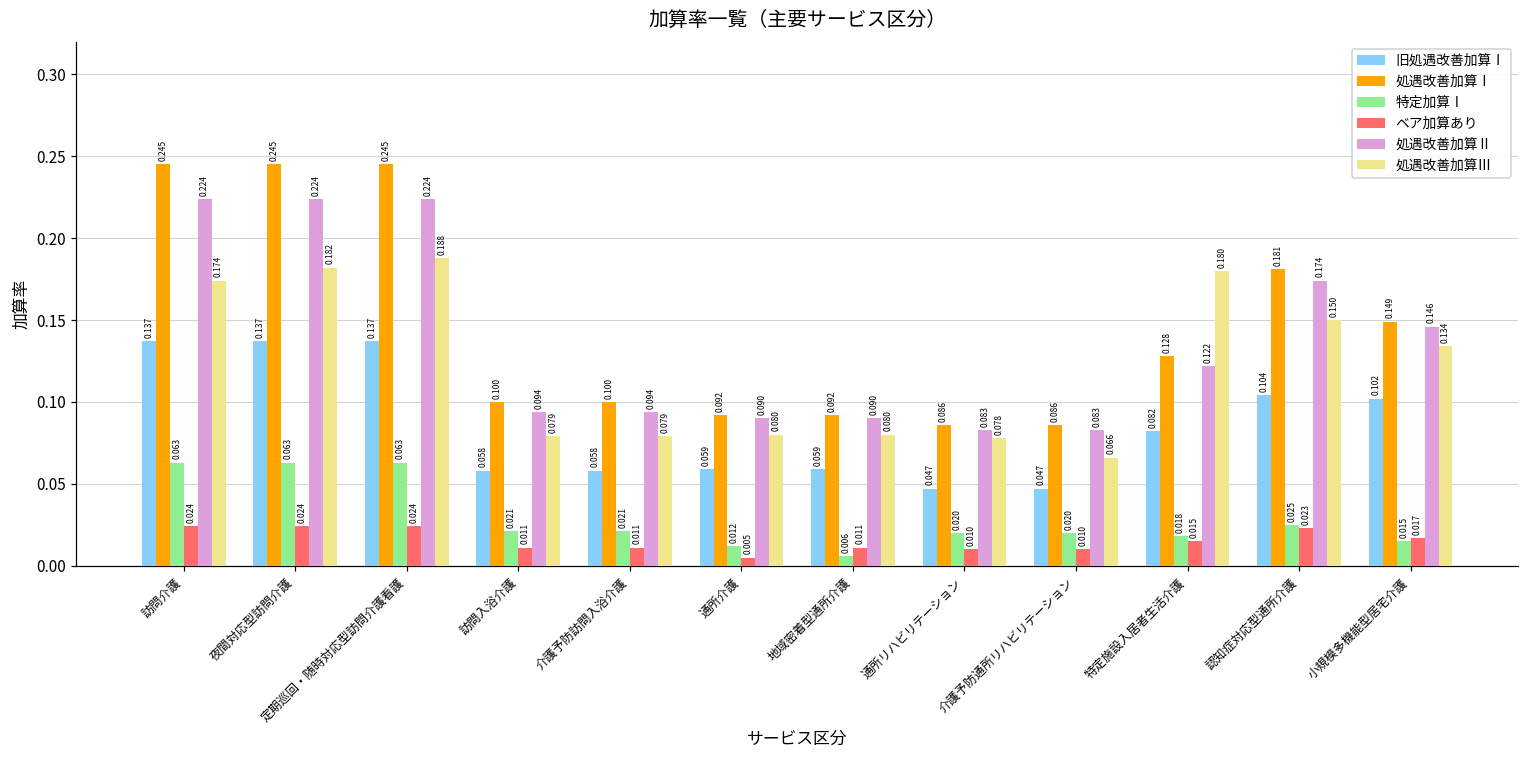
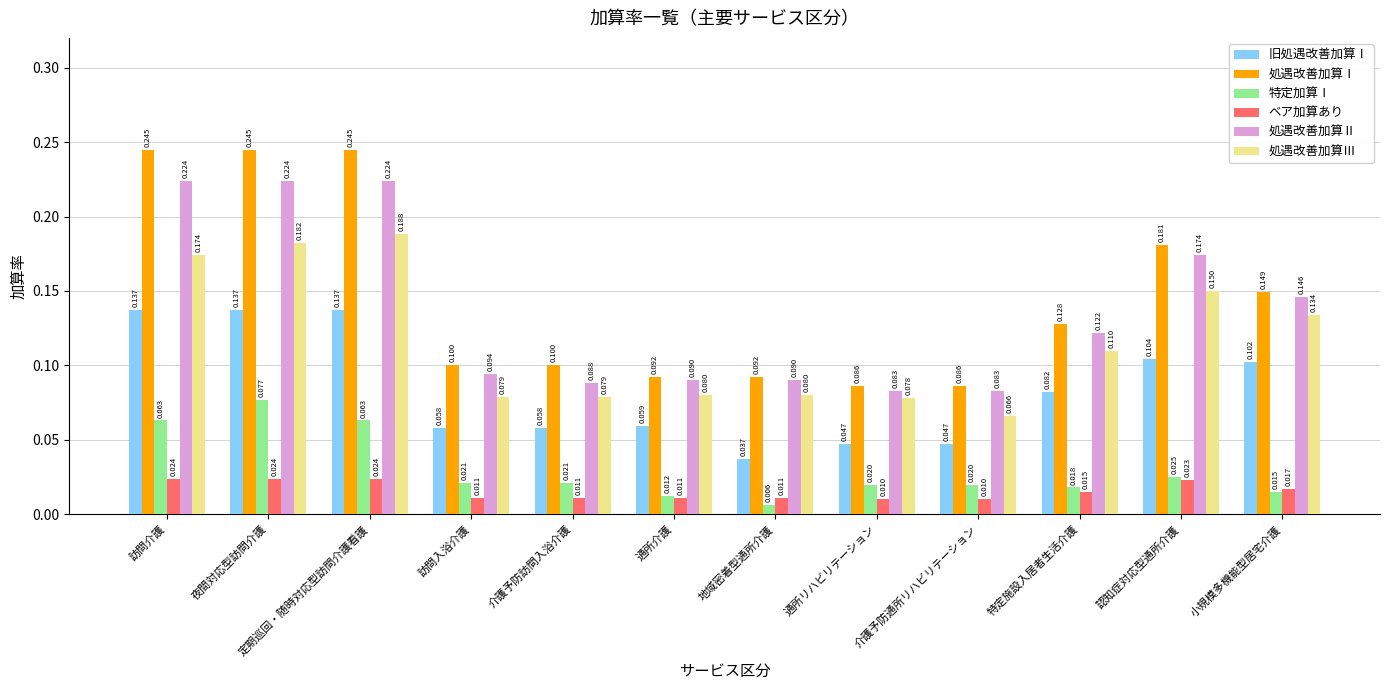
  {
    "旧処遇改善加算Ⅰ": {
      "訪問介護": 0.137,
      "夜間対応型訪問介護": 0.137,
      "定期巡回・随時対応型訪問介護看護": 0.137,
      "訪問入浴介護": 0.058,
      "介護予防訪問入浴介護": 0.058,
      "通所介護": 0.059,
-     "地域密着型通所介護": 0.059,
+     "地域密着型通所介護": 0.037,
      "通所リハビリテーション": 0.047,
      "介護予防通所リハビリテーション": 0.047,
      "特定施設入居者生活介護": 0.082,
      "認知症対応型通所介護": 0.104,
      "小規模多機能型居宅介護": 0.102
    },
    "処遇改善加算Ⅰ": {
      "訪問介護": 0.245,
      "夜間対応型訪問介護": 0.245,
      "定期巡回・随時対応型訪問介護看護": 0.245,
      "訪問入浴介護": 0.100,
      "介護予防訪問入浴介護": 0.100,
      "通所介護": 0.092,
      "地域密着型通所介護": 0.092,
      "通所リハビリテーション": 0.086,
      "介護予防通所リハビリテーション": 0.086,
      "特定施設入居者生活介護": 0.128,
      "認知症対応型通所介護": 0.181,
      "小規模多機能型居宅介護": 0.149
    },
    "特定加算Ⅰ": {
      "訪問介護": 0.063,
-     "夜間対応型訪問介護": 0.063,
+     "夜間対応型訪問介護": 0.077,
      "定期巡回・随時対応型訪問介護看護": 0.063,
      "訪問入浴介護": 0.021,
      "介護予防訪問入浴介護": 0.021,
      "通所介護": 0.012,
      "地域密着型通所介護": 0.006,
      "通所リハビリテーション": 0.020,
      "介護予防通所リハビリテーション": 0.020,
      "特定施設入居者生活介護": 0.018,
      "認知症対応型通所介護": 0.025,
      "小規模多機能型居宅介護": 0.015
    },
    "ベア加算あり": {
      "訪問介護": 0.024,
      "夜間対応型訪問介護": 0.024,
      "定期巡回・随時対応型訪問介護看護": 0.024,
      "訪問入浴介護": 0.011,
      "介護予防訪問入浴介護": 0.011,
-     "通所介護": 0.005,
+     "通所介護": 0.011,
      "地域密着型通所介護": 0.011,
      "通所リハビリテーション": 0.010,
      "介護予防通所リハビリテーション": 0.010,
      "特定施設入居者生活介護": 0.015,
      "認知症対応型通所介護": 0.023,
      "小規模多機能型居宅介護": 0.017
    },
    "処遇改善加算Ⅱ": {
      "訪問介護": 0.224,
      "夜間対応型訪問介護": 0.224,
      "定期巡回・随時対応型訪問介護看護": 0.224,
      "訪問入浴介護": 0.094,
-     "介護予防訪問入浴介護": 0.094,
+     "介護予防訪問入浴介護": 0.088,
      "通所介護": 0.090,
      "地域密着型通所介護": 0.090,
      "通所リハビリテーション": 0.083,
      "介護予防通所リハビリテーション": 0.083,
      "特定施設入居者生活介護": 0.122,
      "認知症対応型通所介護": 0.174,
      "小規模多機能型居宅介護": 0.146
    },
    "処遇改善加算Ⅲ": {
      "訪問介護": 0.174,
      "夜間対応型訪問介護": 0.182,
      "定期巡回・随時対応型訪問介護看護": 0.188,
      "訪問入浴介護": 0.079,
      "介護予防訪問入浴介護": 0.079,
      "通所介護": 0.080,
      "地域密着型通所介護": 0.080,
      "通所リハビリテーション": 0.078,
      "介護予防通所リハビリテーション": 0.066,
-     "特定施設入居者生活介護": 0.180,
+     "特定施設入居者生活介護": 0.110,
      "認知症対応型通所介護": 0.150,
      "小規模多機能型居宅介護": 0.134
    }
  }
